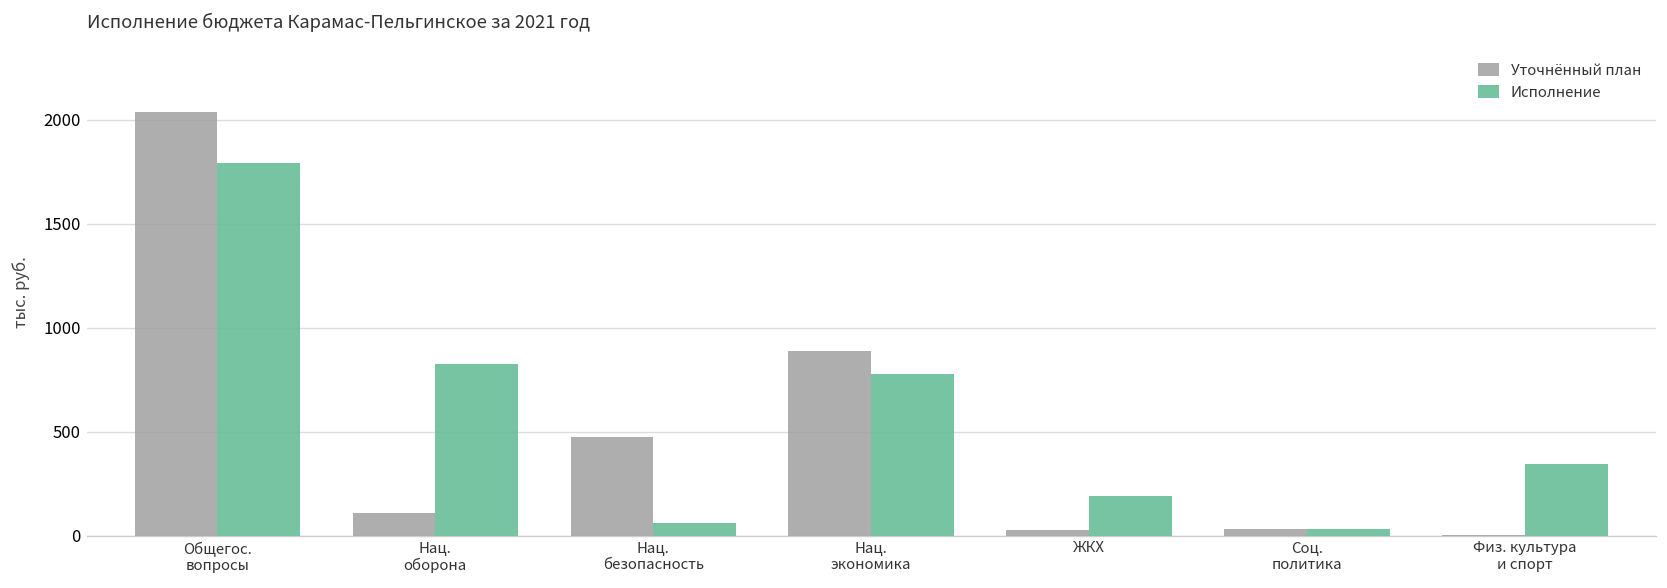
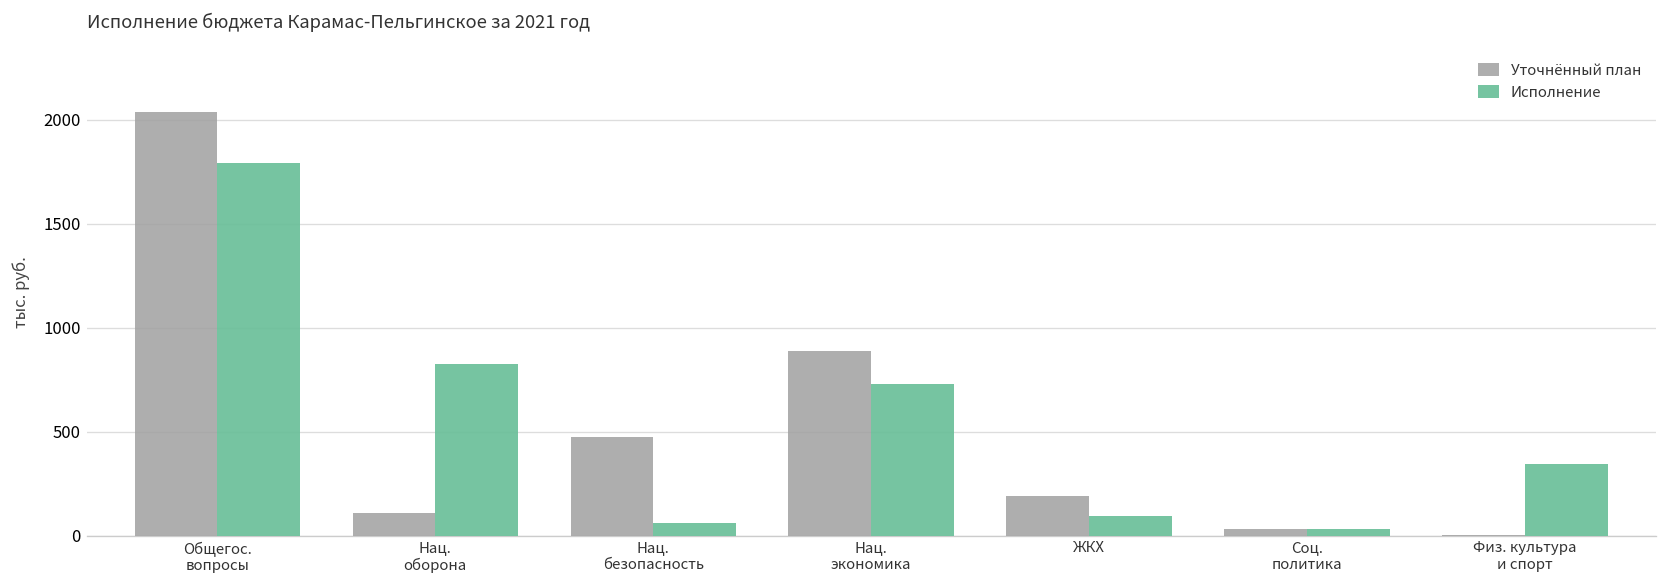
  {
    "Уточнённый план": {
      "Общегос. вопросы": 2040,
      "Нац. оборона": 110,
      "Нац. безопасность": 470,
      "Нац. экономика": 890,
-     "ЖКХ": 20,
+     "ЖКХ": 190,
      "Соц. политика": 30
    },
    "Исполнение": {
      "Общегос. вопросы": 1790,
      "Нац. оборона": 830,
      "Нац. безопасность": 60,
-     "Нац. экономика": 780,
-     "ЖКХ": 190,
+     "Нац. экономика": 730,
+     "ЖКХ": 90,
      "Соц. политика": 30,
      "Физ. культура и спорт": 350
    }
  }
